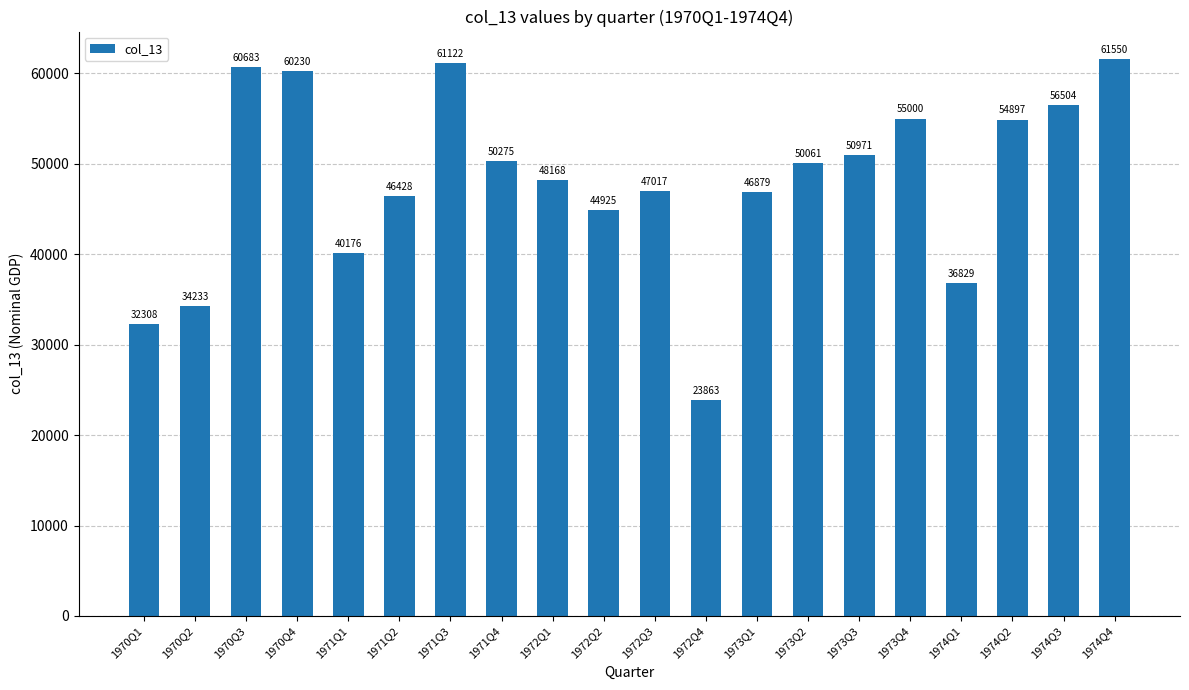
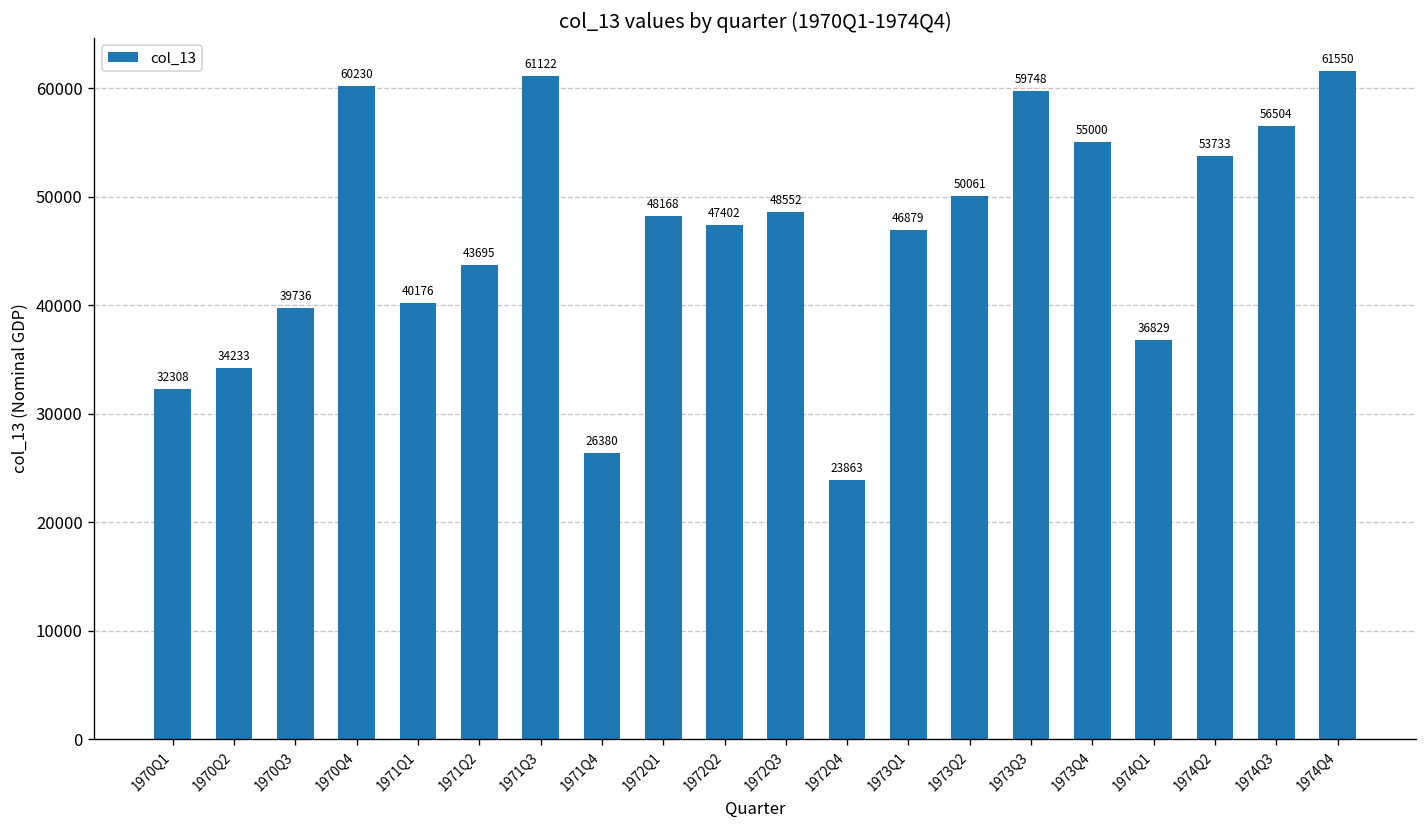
  {
    "1970Q1": 32308,
    "1970Q2": 34233,
-   "1970Q3": 60683,
+   "1970Q3": 39736,
    "1970Q4": 60230,
    "1971Q1": 40176,
-   "1971Q2": 46428,
+   "1971Q2": 43695,
    "1971Q3": 61122,
-   "1971Q4": 50275,
+   "1971Q4": 26380,
    "1972Q1": 48168,
-   "1972Q2": 44925,
-   "1972Q3": 47017,
+   "1972Q2": 47402,
+   "1972Q3": 48552,
    "1972Q4": 23863,
    "1973Q1": 46879,
    "1973Q2": 50061,
-   "1973Q3": 50971,
+   "1973Q3": 59748,
    "1973Q4": 55000,
    "1974Q1": 36829,
-   "1974Q2": 54897,
+   "1974Q2": 53733,
    "1974Q3": 56504,
    "1974Q4": 61550
  }
